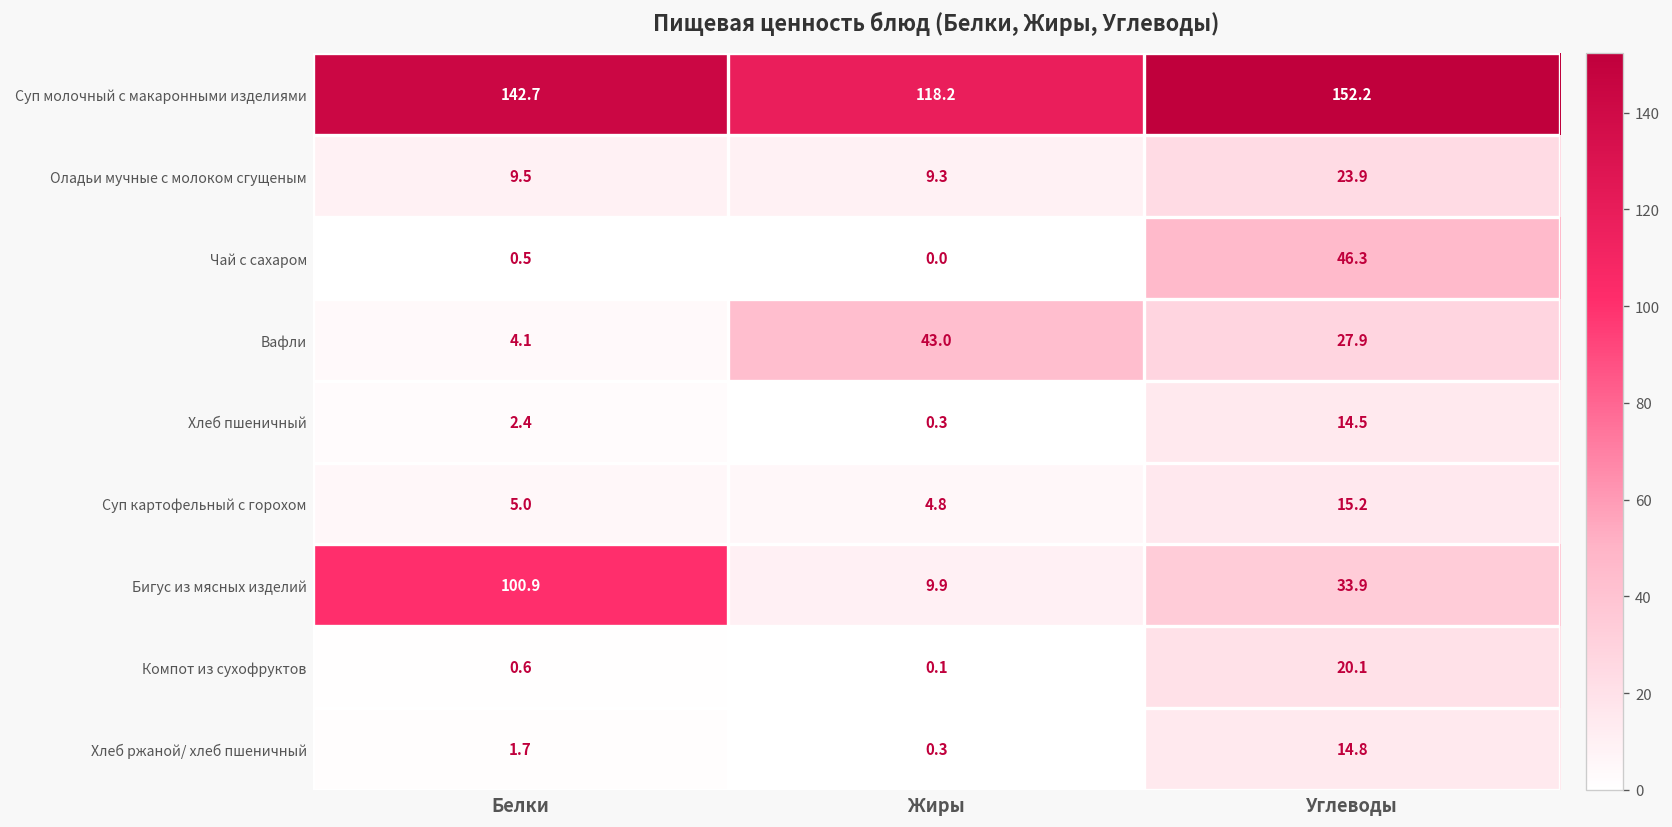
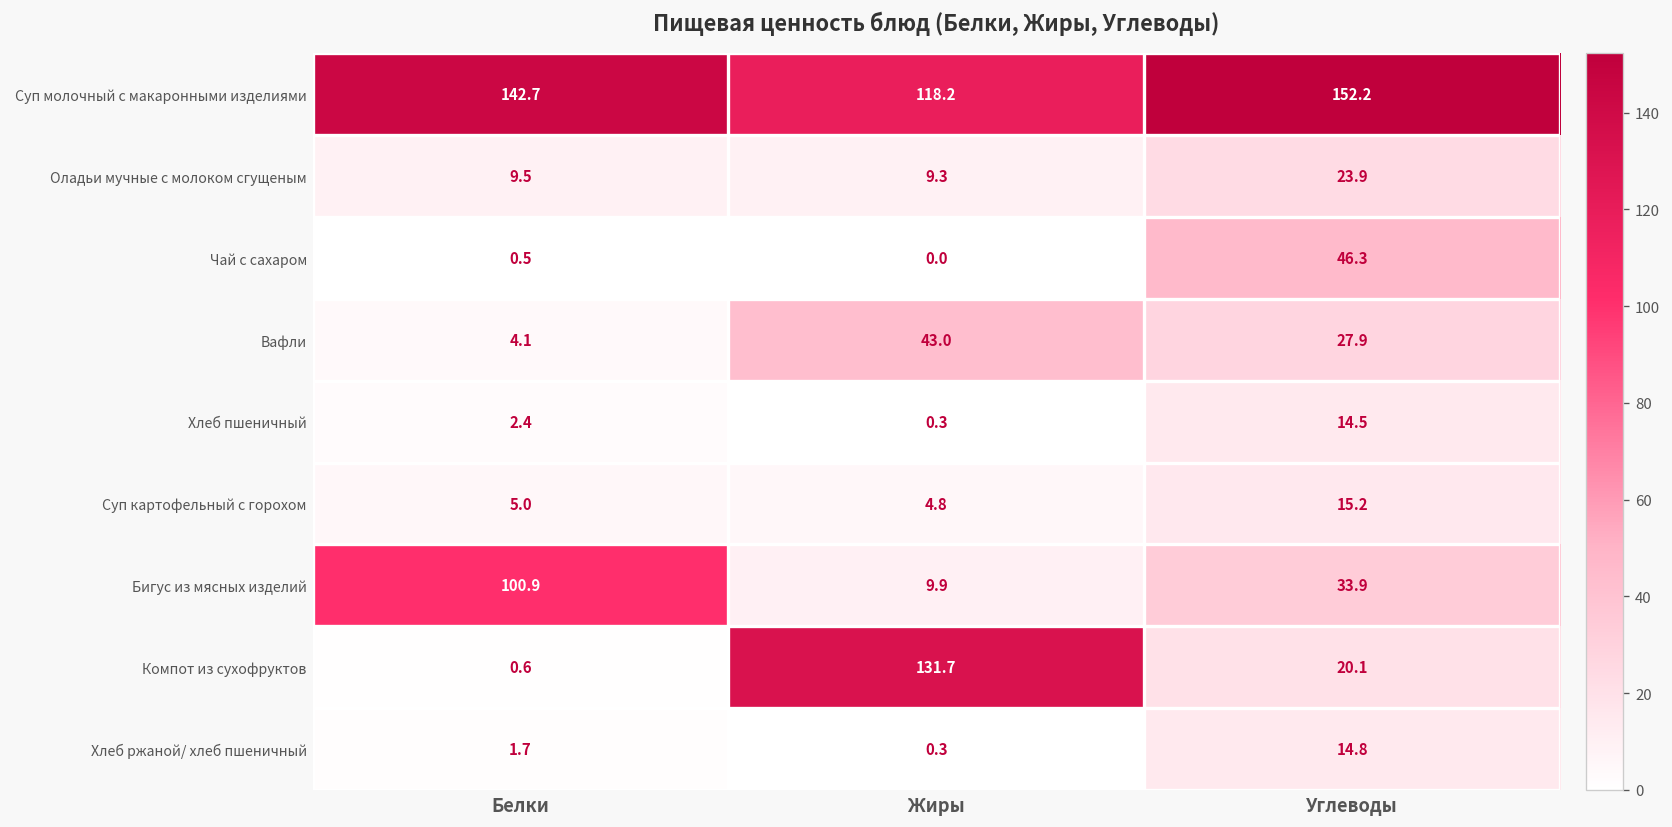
  {
    "Суп молочный с макаронными изделиями": {
      "Белки": 142.7,
      "Жиры": 118.2,
      "Углеводы": 152.2
    },
    "Оладьи мучные с молоком сгущеным": {
      "Белки": 9.5,
      "Жиры": 9.3,
      "Углеводы": 23.9
    },
    "Чай с сахаром": {
      "Белки": 0.5,
      "Жиры": 0.0,
      "Углеводы": 46.3
    },
    "Вафли": {
      "Белки": 4.1,
      "Жиры": 43.0,
      "Углеводы": 27.9
    },
    "Хлеб пшеничный": {
      "Белки": 2.4,
      "Жиры": 0.3,
      "Углеводы": 14.5
    },
    "Суп картофельный с горохом": {
      "Белки": 5.0,
      "Жиры": 4.8,
      "Углеводы": 15.2
    },
    "Бигус из мясных изделий": {
      "Белки": 100.9,
      "Жиры": 9.9,
      "Углеводы": 33.9
    },
    "Компот из сухофруктов": {
      "Белки": 0.6,
-     "Жиры": 0.1,
+     "Жиры": 131.7,
      "Углеводы": 20.1
    },
    "Хлеб ржаной/ хлеб пшеничный": {
      "Белки": 1.7,
      "Жиры": 0.3,
      "Углеводы": 14.8
    }
  }
